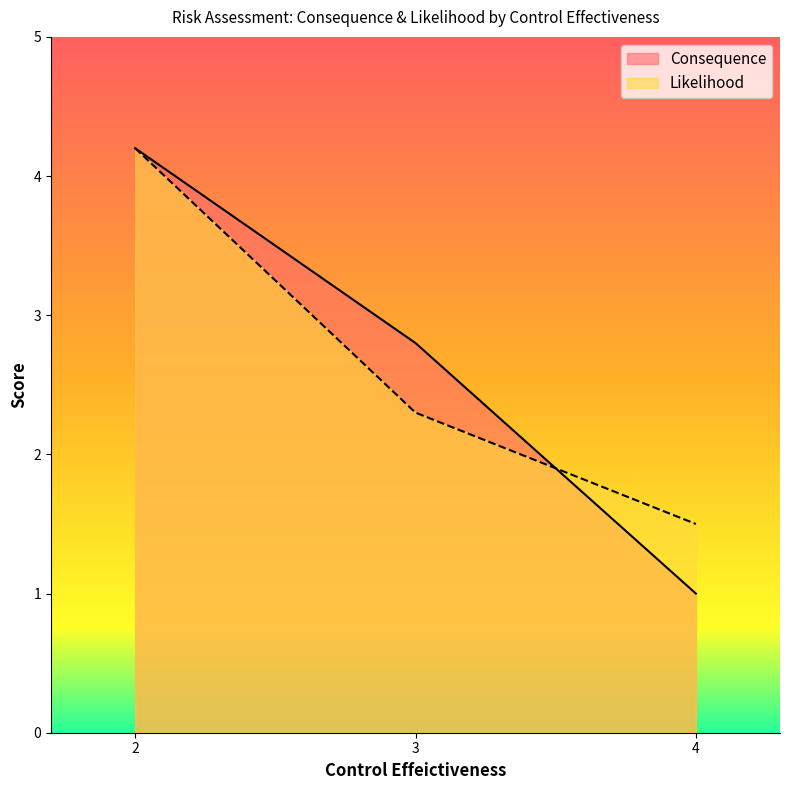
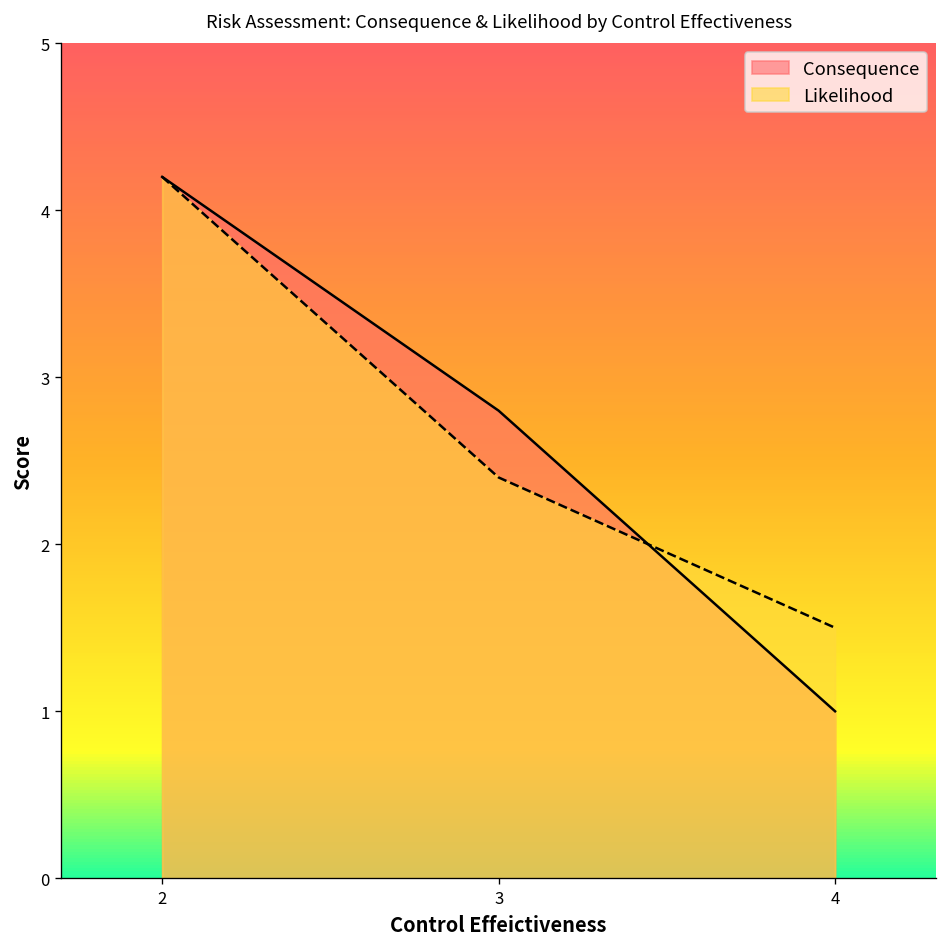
  {
    "Consequence": {
      "3": 2.8,
      "4": 1.0
    },
    "Likelihood": {
-     "3": 2.3,
+     "3": 2.4,
      "4": 1.5
    }
  }
